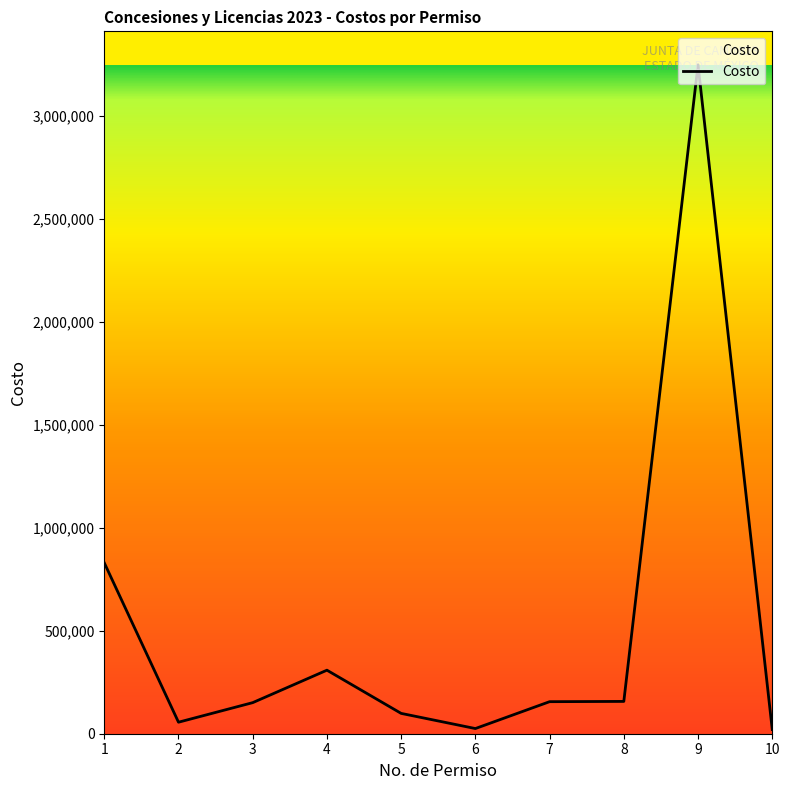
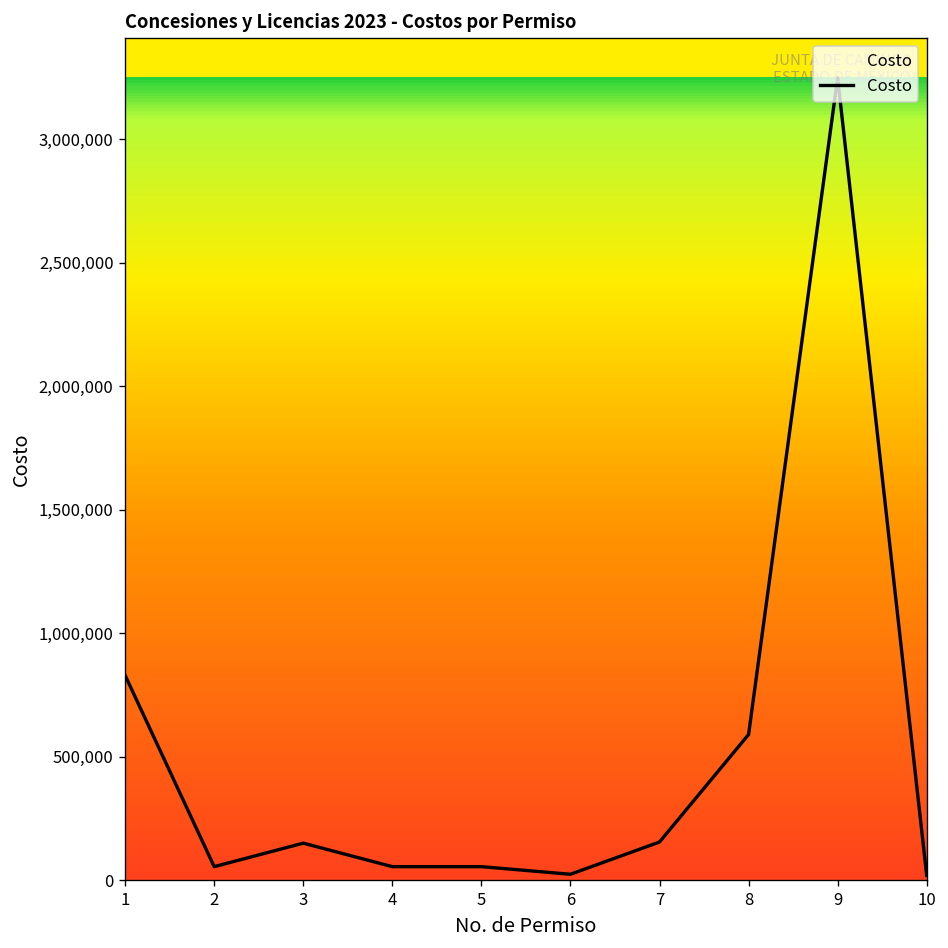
  {
    "1": "830,000",
    "2": "60,000",
    "3": "150,000",
-   "4": "310,000",
-   "5": "100,000",
+   "4": "60,000",
+   "5": "60,000",
    "6": "30,000",
    "7": "160,000",
-   "8": "160,000",
+   "8": "590,000",
    "10": "20,000"
  }
